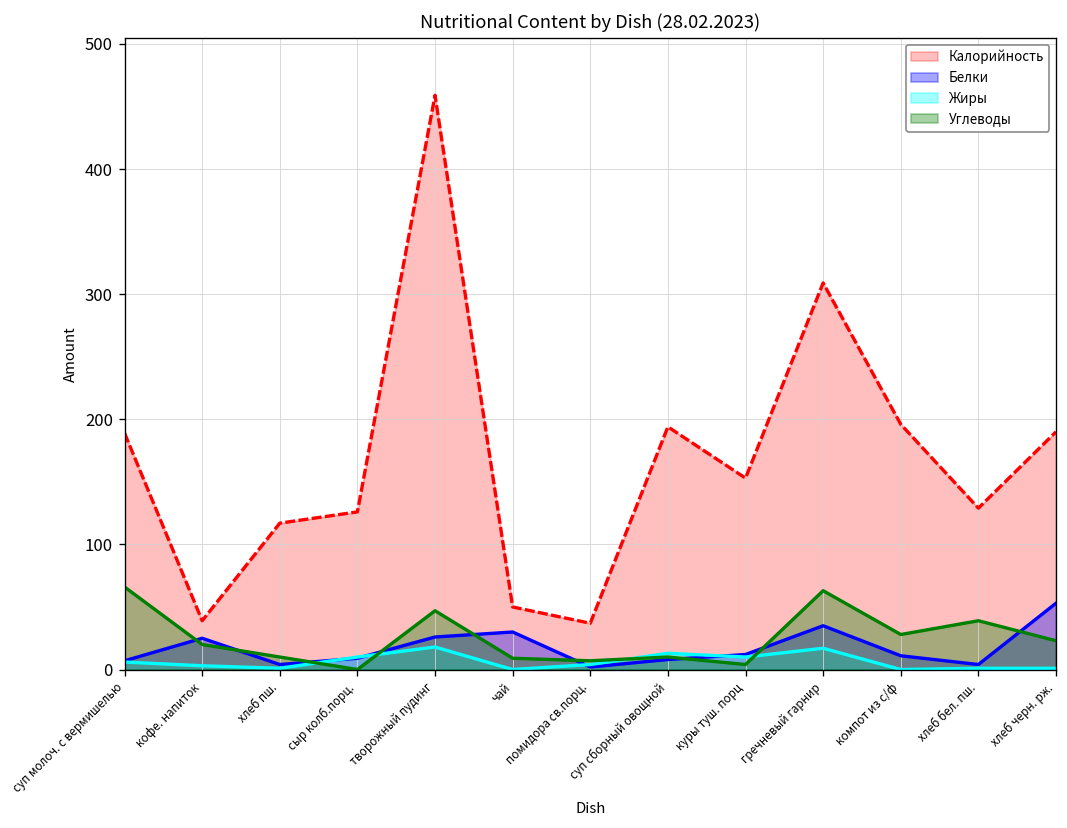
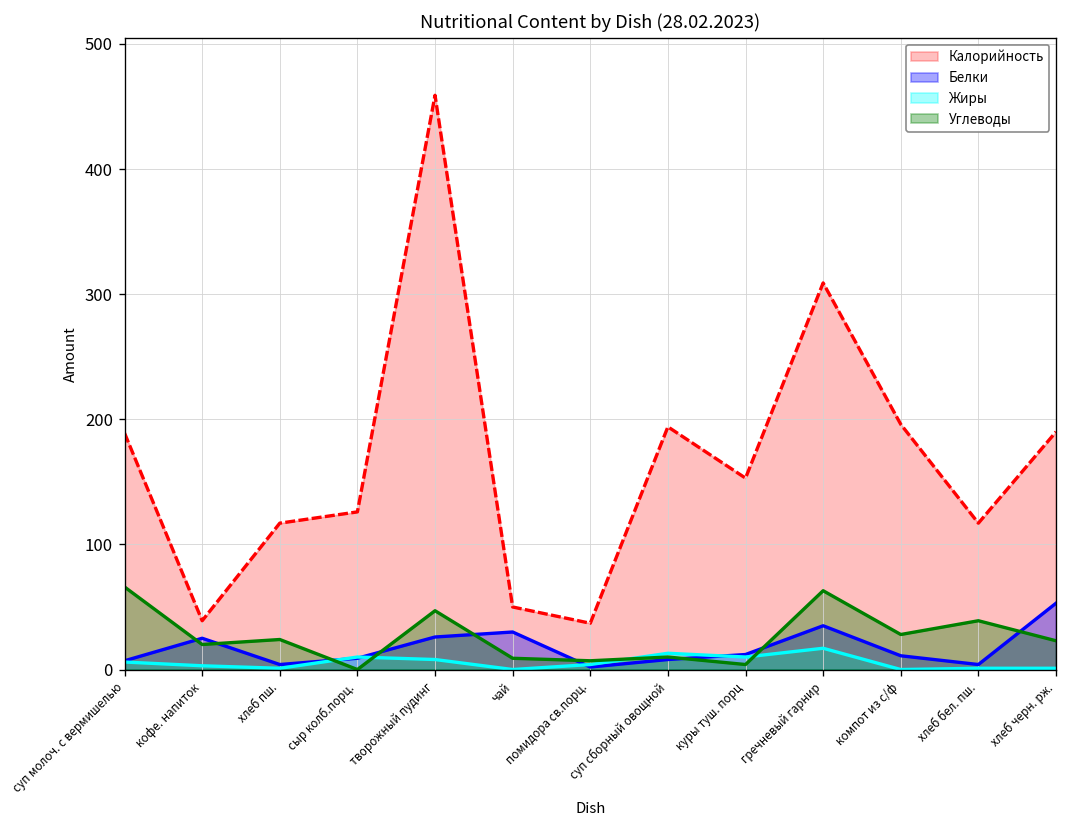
  {
    "Калорийность": {
      "суп молоч. с вермишелью": 189,
      "кофе. напиток": 39,
      "хлеб пш.": 117,
      "сыр колб.порц.": 126,
      "творожный пудинг": 459,
      "чай": 50,
      "помидора св.порц.": 37,
      "суп сборный овощной": 194,
      "куры туш. порц": 153,
      "гречневый гарнир": 309,
      "компот из с/ф": 196,
-     "хлеб бел. пш.": 129,
+     "хлеб бел. пш.": 117,
      "хлеб черн. рж.": 190
    },
    "Белки": {
      "кофе. напиток": 25,
      "хлеб пш.": 4,
      "творожный пудинг": 26,
      "чай": 30,
      "гречневый гарнир": 35,
      "компот из с/ф": 11,
      "хлеб бел. пш.": 4,
      "хлеб черн. рж.": 53
    },
    "Жиры": {
      "кофе. напиток": 3,
      "хлеб пш.": 1,
-     "творожный пудинг": 18,
+     "творожный пудинг": 8,
      "чай": 0,
      "суп сборный овощной": 13,
      "гречневый гарнир": 17,
      "компот из с/ф": 0,
      "хлеб бел. пш.": 1,
      "хлеб черн. рж.": 1
    },
    "Углеводы": {
      "суп молоч. с вермишелью": 66,
      "кофе. напиток": 20,
-     "хлеб пш.": 10,
+     "хлеб пш.": 24,
      "сыр колб.порц.": 0,
      "творожный пудинг": 47,
      "чай": 9,
      "помидора св.порц.": 7,
      "куры туш. порц": 4,
      "гречневый гарнир": 63,
      "компот из с/ф": 28,
      "хлеб бел. пш.": 39,
      "хлеб черн. рж.": 23
    }
  }
